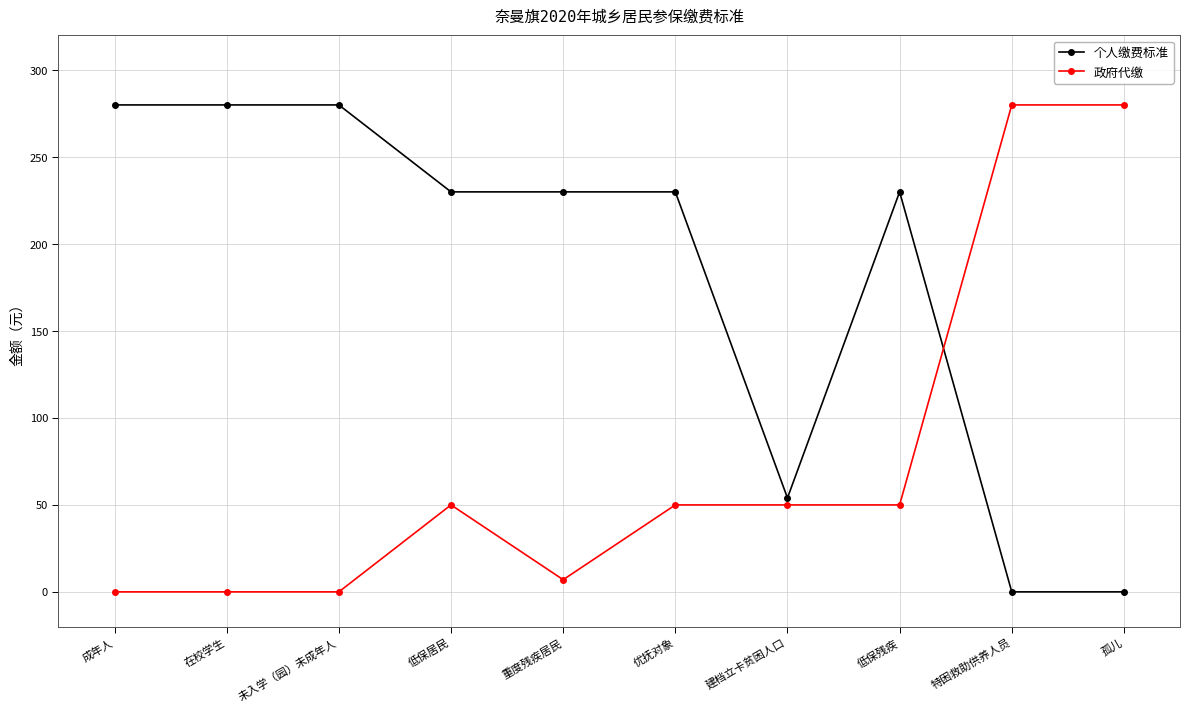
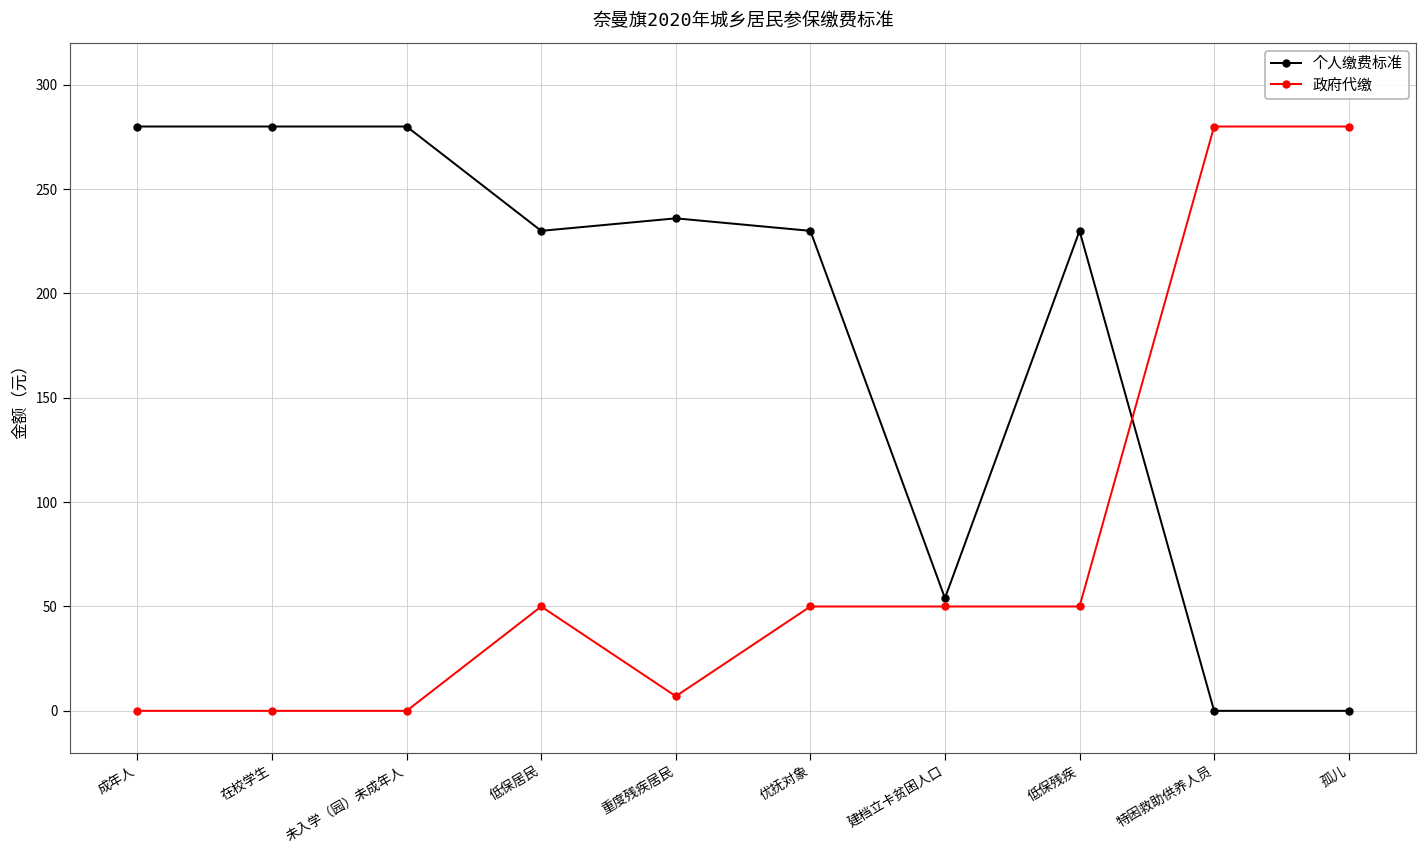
  {
    "个人缴费标准": {
      "成年人": 280,
      "在校学生": 280,
      "未入学（园）未成年人": 280,
      "低保居民": 230,
-     "重度残疾居民": 230,
+     "重度残疾居民": 236,
      "优抚对象": 230,
      "建档立卡贫困人口": 54,
      "低保残疾": 230,
      "特困救助供养人员": 0,
      "孤儿": 0
    },
    "政府代缴": {
      "成年人": 0,
      "在校学生": 0,
      "未入学（园）未成年人": 0,
      "低保居民": 50,
      "重度残疾居民": 7,
      "优抚对象": 50,
      "建档立卡贫困人口": 50,
      "低保残疾": 50,
      "特困救助供养人员": 280,
      "孤儿": 280
    }
  }
